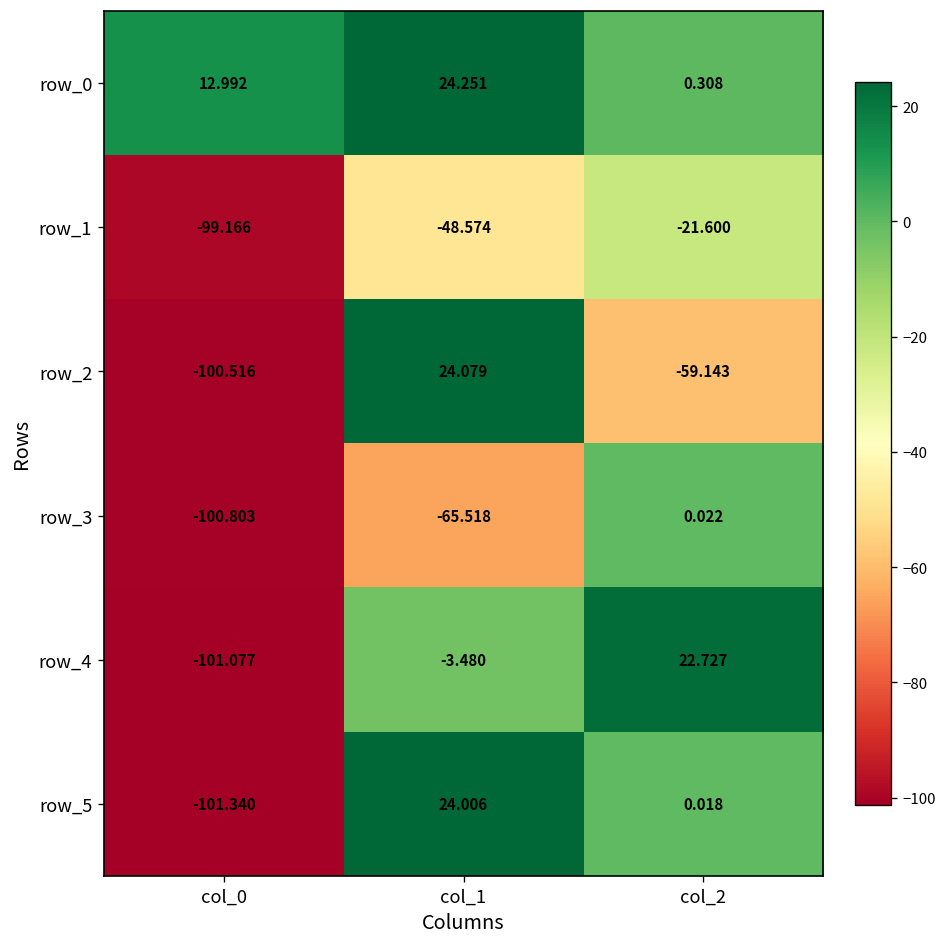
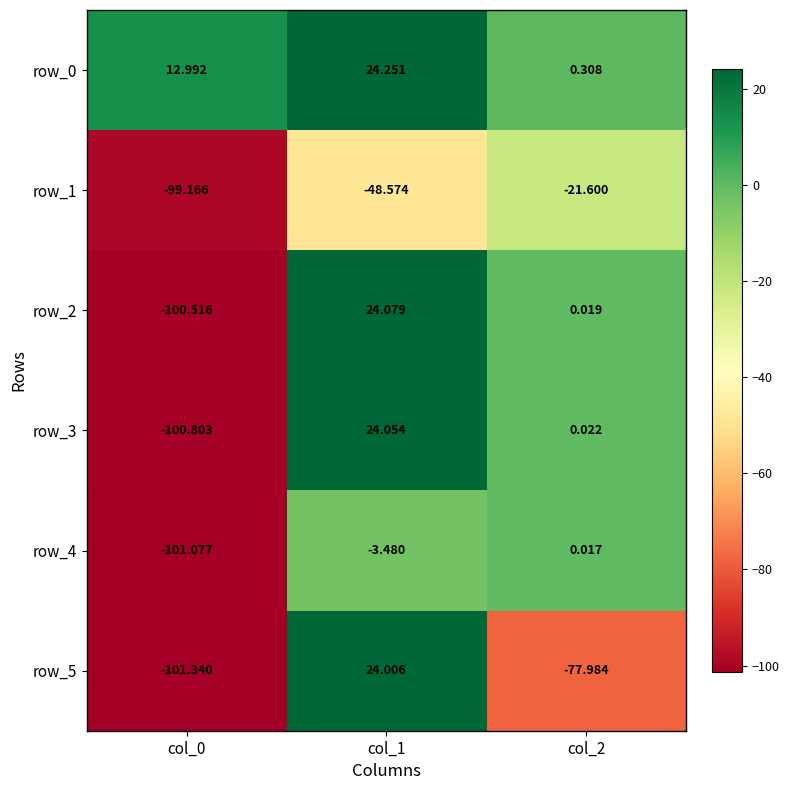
  {
    "row_0": {
      "col_0": 12.992,
      "col_1": 24.251,
      "col_2": 0.308
    },
    "row_1": {
      "col_0": -99.166,
      "col_1": -48.574,
      "col_2": -21.600
    },
    "row_2": {
      "col_0": -100.516,
      "col_1": 24.079,
-     "col_2": -59.143
+     "col_2": 0.019
    },
    "row_3": {
      "col_0": -100.803,
-     "col_1": -65.518,
+     "col_1": 24.054,
      "col_2": 0.022
    },
    "row_4": {
      "col_0": -101.077,
      "col_1": -3.480,
-     "col_2": 22.727
+     "col_2": 0.017
    },
    "row_5": {
      "col_0": -101.340,
      "col_1": 24.006,
-     "col_2": 0.018
+     "col_2": -77.984
    }
  }
